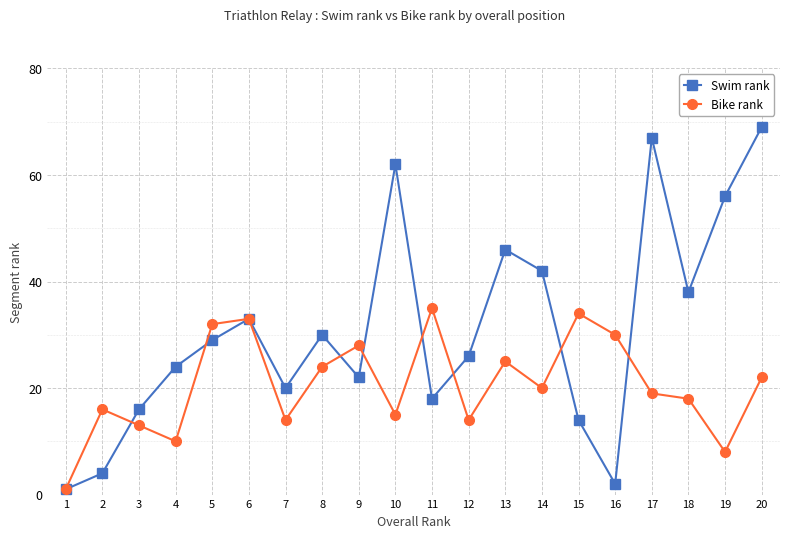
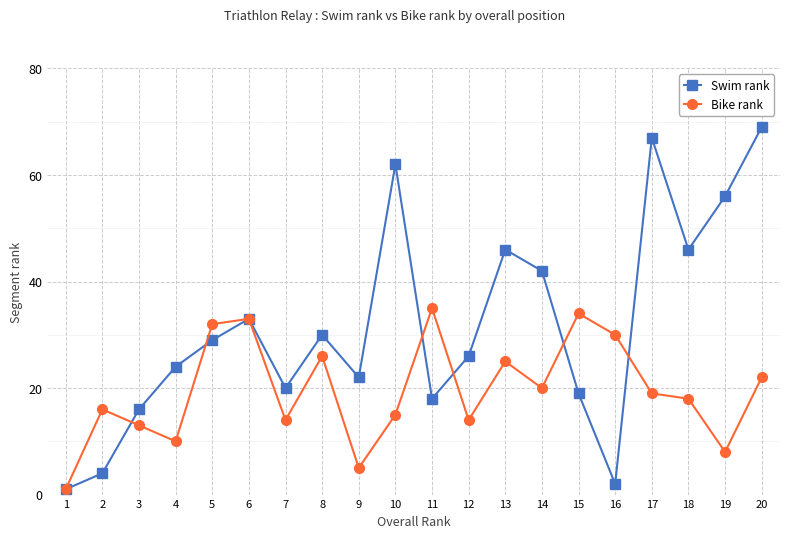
  {
    "Swim rank": {
      "2": 4,
      "3": 16,
      "4": 24,
      "5": 29,
      "7": 20,
      "8": 30,
      "9": 22,
      "10": 62,
      "11": 18,
      "12": 26,
      "13": 46,
      "14": 42,
-     "15": 14,
+     "15": 19,
      "16": 2,
      "17": 67,
-     "18": 38,
+     "18": 46,
      "19": 56,
      "20": 69
    },
    "Bike rank": {
      "2": 16,
      "3": 13,
      "4": 10,
      "5": 32,
      "7": 14,
-     "8": 24,
-     "9": 28,
+     "8": 26,
+     "9": 5,
      "10": 15,
      "11": 35,
      "12": 14,
      "13": 25,
      "14": 20,
      "15": 34,
      "16": 30,
      "17": 19,
      "18": 18,
      "19": 8,
      "20": 22
    }
  }
